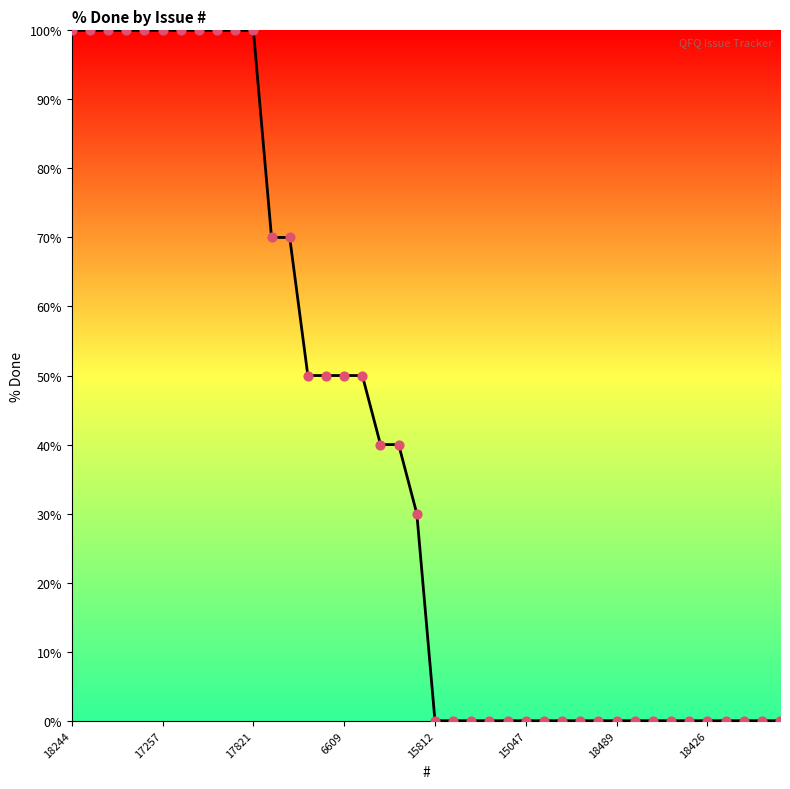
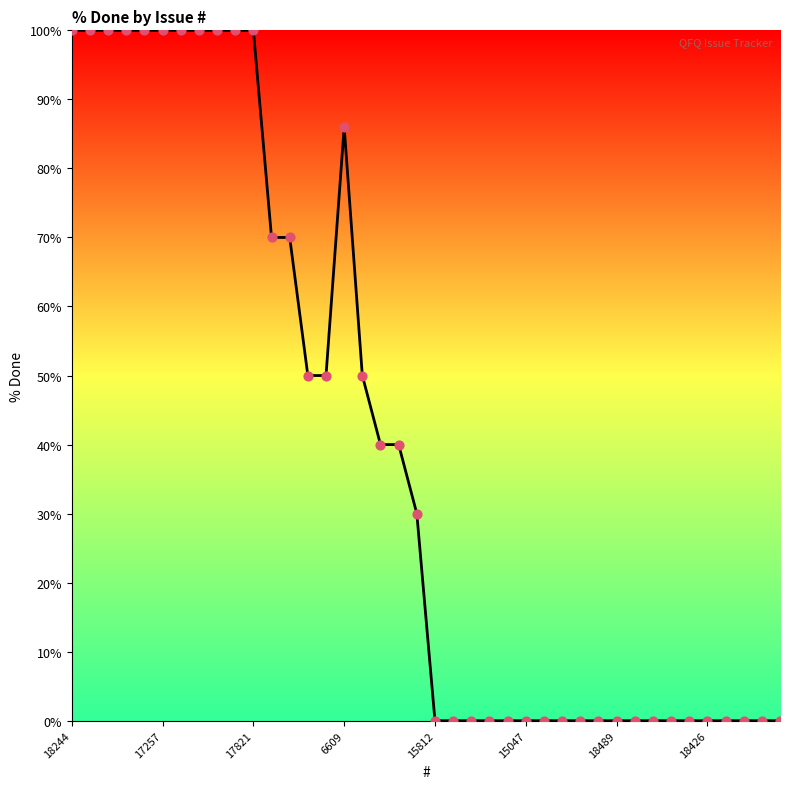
  {
    "18244": "100%",
    "17257": "100%",
    "17821": "100%",
-   "6609": "50%",
+   "6609": "86%",
    "15812": "0%",
    "15047": "0%",
    "18489": "0%",
    "18426": "0%"
  }
